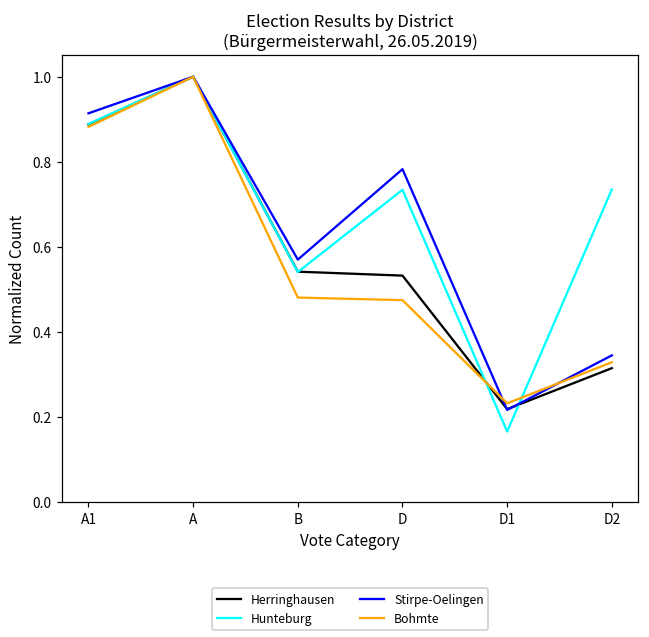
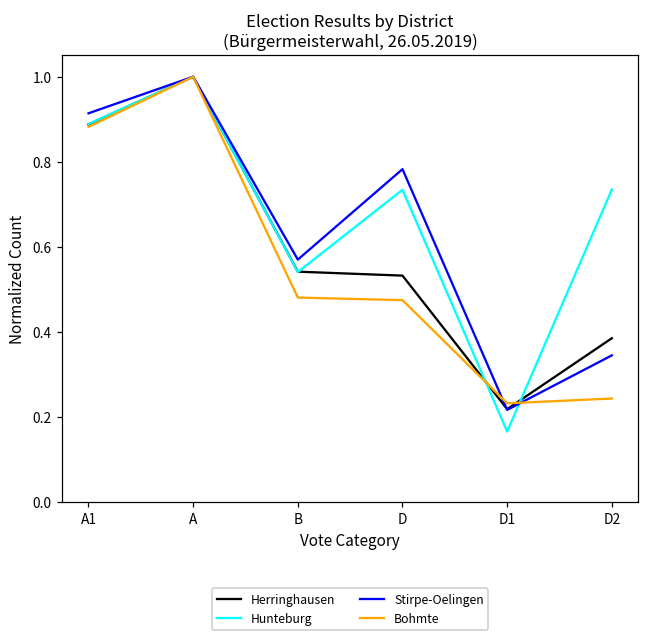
  {
    "Herringhausen": {
      "D": 0.53,
-     "D2": 0.31
+     "D2": 0.38
    },
    "Hunteburg": {
      "D": 0.73,
      "D1": 0.17,
      "D2": 0.73
    },
    "Stirpe-Oelingen": {
      "A1": 0.91,
      "B": 0.57,
      "D": 0.78,
      "D2": 0.34
    },
    "Bohmte": {
      "B": 0.48,
      "D": 0.47,
      "D1": 0.23,
-     "D2": 0.33
+     "D2": 0.24
    }
  }
